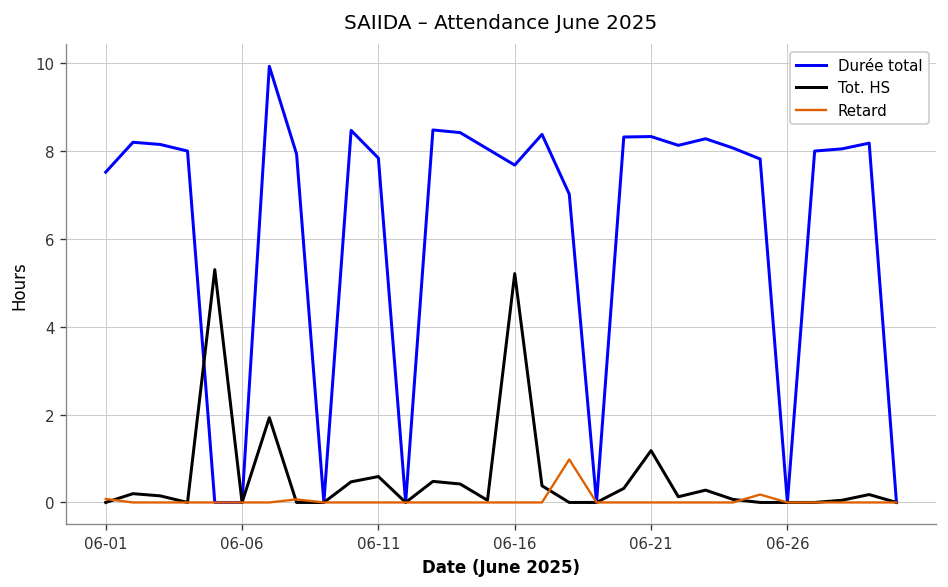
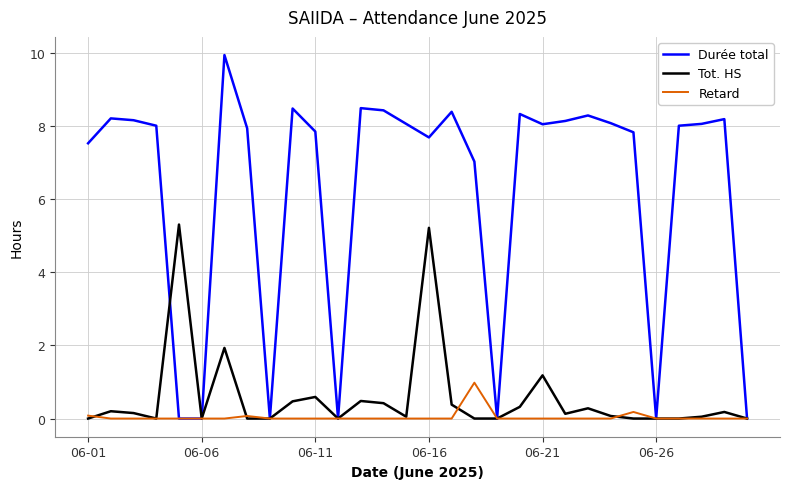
  {
    "Durée total": {
      "06-01": 7.5,
      "06-11": 7.8,
      "06-16": 7.7,
-     "06-21": 8.3
+     "06-21": 8.0
    },
    "Tot. HS": {
      "06-01": 0.0,
      "06-11": 0.6,
      "06-16": 5.2,
      "06-21": 1.2
    },
    "Retard": {
      "06-01": 0.1,
      "06-11": 0.0,
      "06-16": 0.0,
      "06-21": 0.0
    }
  }
